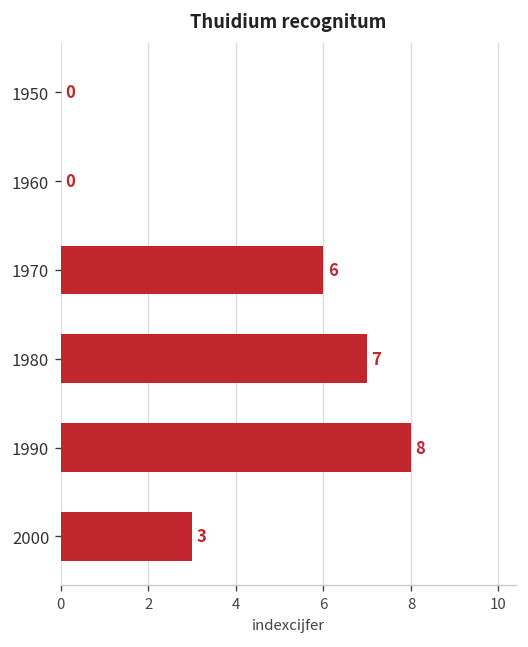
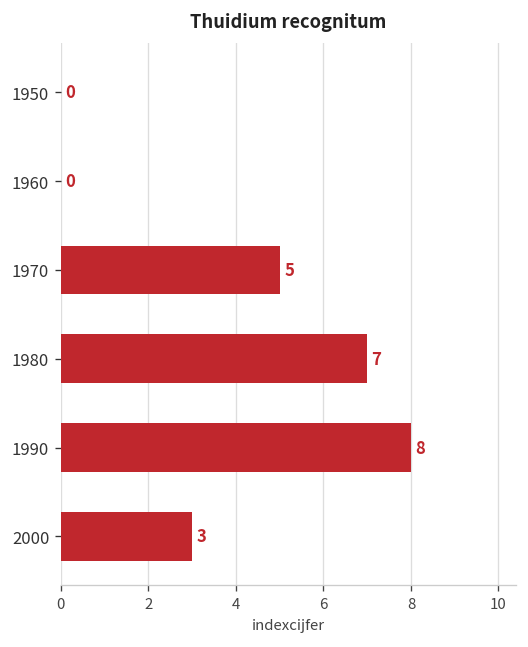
  {
    "1950": 0,
    "1960": 0,
-   "1970": 6,
+   "1970": 5,
    "1980": 7,
    "1990": 8,
    "2000": 3
  }
